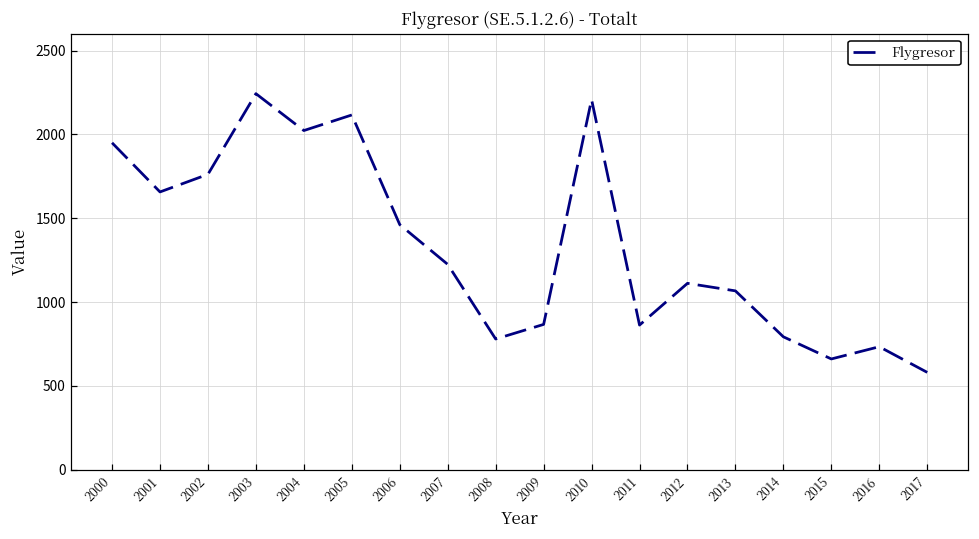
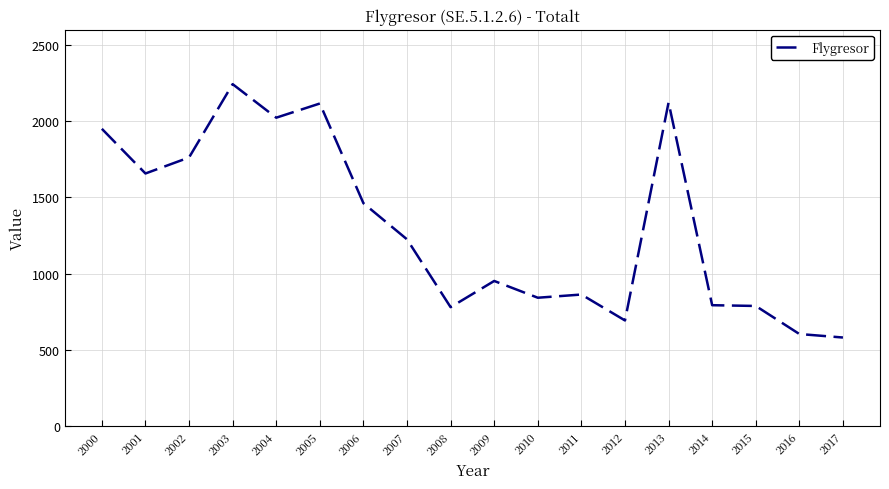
  {
    "2000": 1950,
    "2001": 1660,
    "2002": 1760,
    "2003": 2240,
    "2004": 2020,
    "2005": 2120,
    "2006": 1460,
    "2007": 1230,
    "2008": 780,
-   "2009": 870,
-   "2010": 2210,
+   "2009": 950,
+   "2010": 840,
    "2011": 860,
-   "2012": 1110,
-   "2013": 1070,
+   "2012": 690,
+   "2013": 2120,
    "2014": 790,
-   "2015": 660,
-   "2016": 730,
+   "2015": 790,
+   "2016": 600,
    "2017": 580
  }
